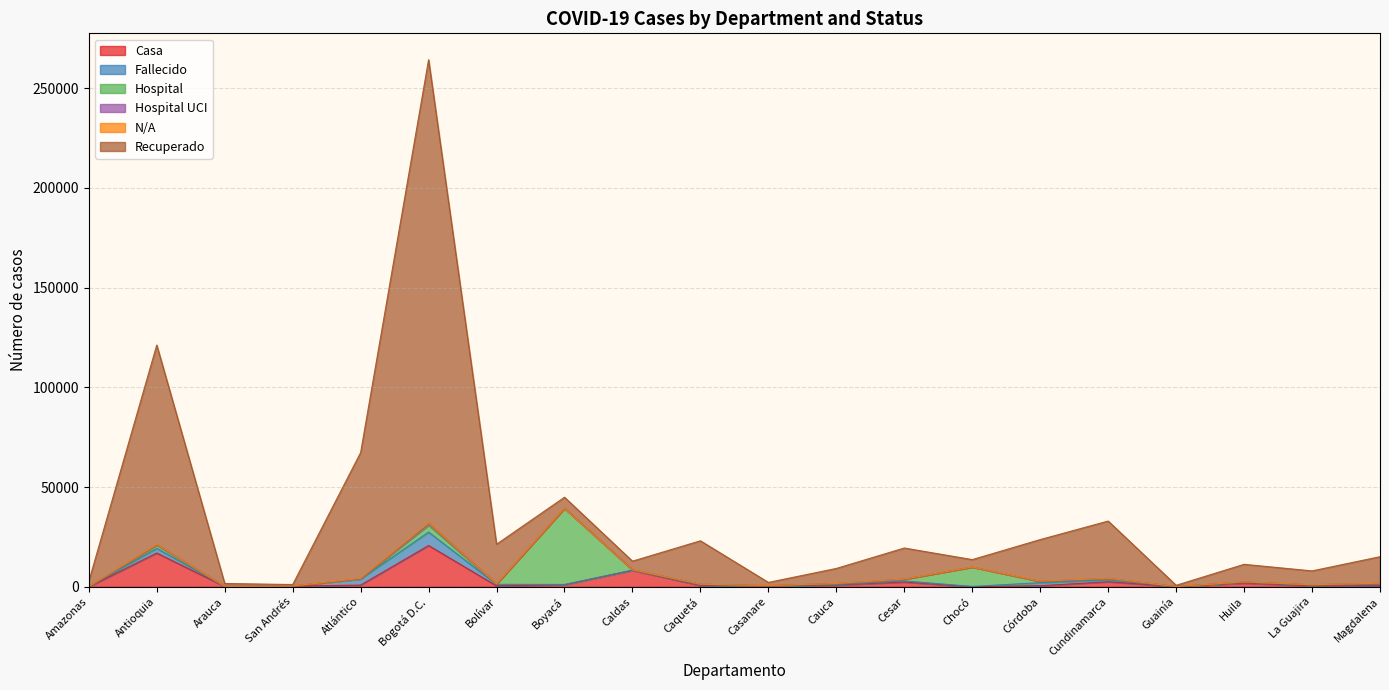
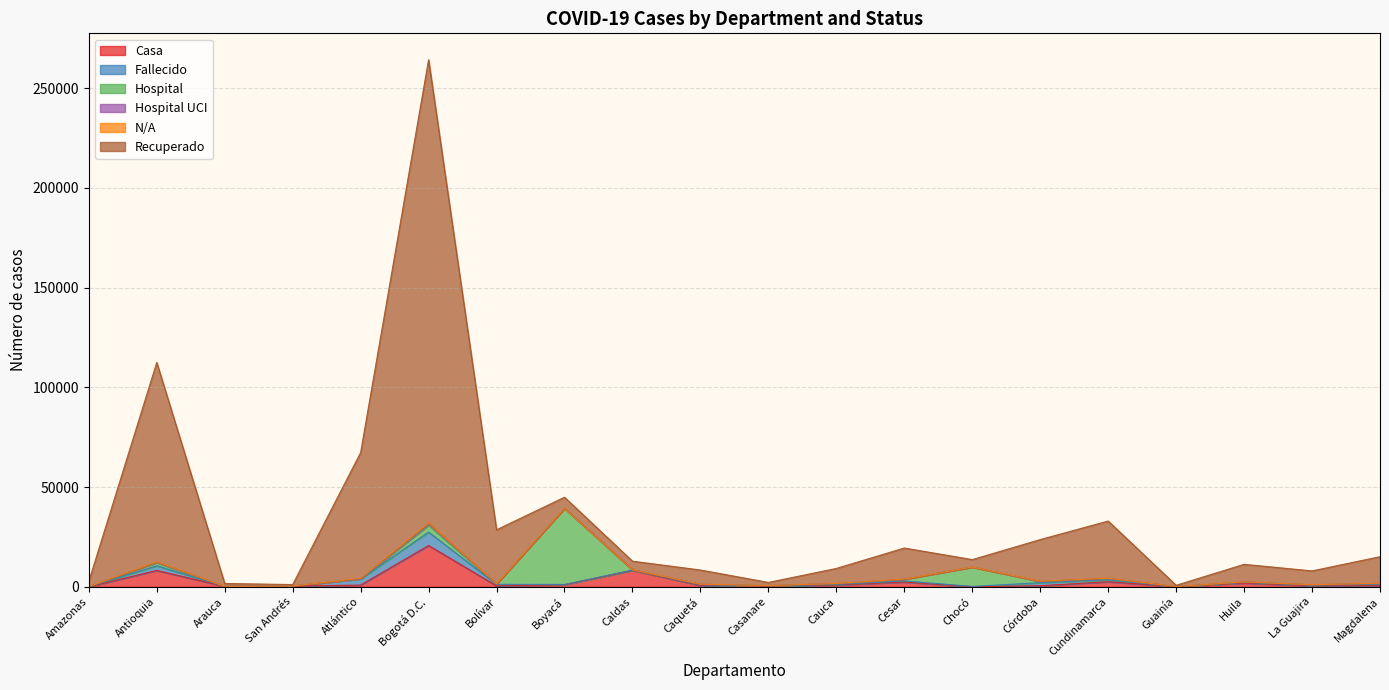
  {
    "Casa": {
-     "Antioquia": 17000,
+     "Antioquia": 8000,
      "Atlántico": 1000,
      "Bogotá D.C.": 21000,
      "Córdoba": 1000
    },
    "Fallecido": {
      "Antioquia": 2000,
      "Bogotá D.C.": 7000
    },
    "Recuperado": {
      "Amazonas": 3000,
      "Antioquia": 100000,
      "Arauca": 1000,
      "Atlántico": 63000,
      "Bogotá D.C.": 232000,
-     "Bolívar": 20000,
+     "Bolívar": 27000,
      "Boyacá": 6000,
      "Caldas": 4000,
-     "Caquetá": 22000,
+     "Caquetá": 7000,
      "Casanare": 2000,
      "Cauca": 8000,
      "Cesar": 16000,
      "Chocó": 4000,
      "Córdoba": 21000,
      "Cundinamarca": 29000,
      "Huila": 9000,
      "La Guajira": 7000,
      "Magdalena": 13000
    }
  }
